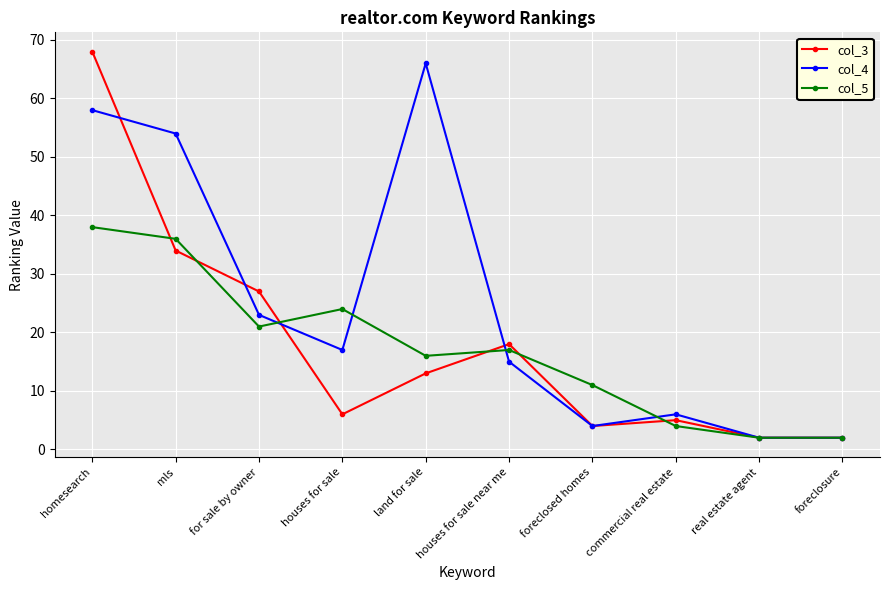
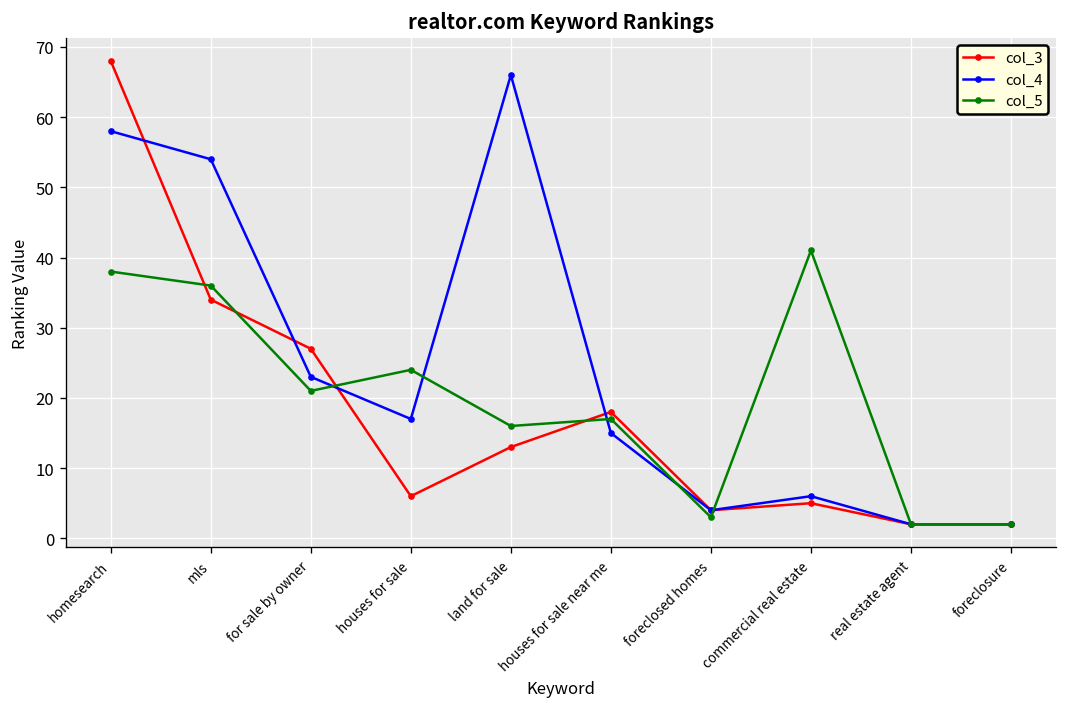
  {
    "col_3": {
      "homesearch": 68,
      "mls": 34,
      "for sale by owner": 27,
      "houses for sale": 6,
      "land for sale": 13,
      "houses for sale near me": 18,
      "commercial real estate": 5
    },
    "col_4": {
      "homesearch": 58,
      "mls": 54,
      "for sale by owner": 23,
      "houses for sale": 17,
      "land for sale": 66,
      "houses for sale near me": 15,
      "commercial real estate": 6
    },
    "col_5": {
      "homesearch": 38,
      "mls": 36,
      "for sale by owner": 21,
      "houses for sale": 24,
      "land for sale": 16,
      "houses for sale near me": 17,
-     "foreclosed homes": 11,
-     "commercial real estate": 4
+     "foreclosed homes": 3,
+     "commercial real estate": 41
    }
  }
